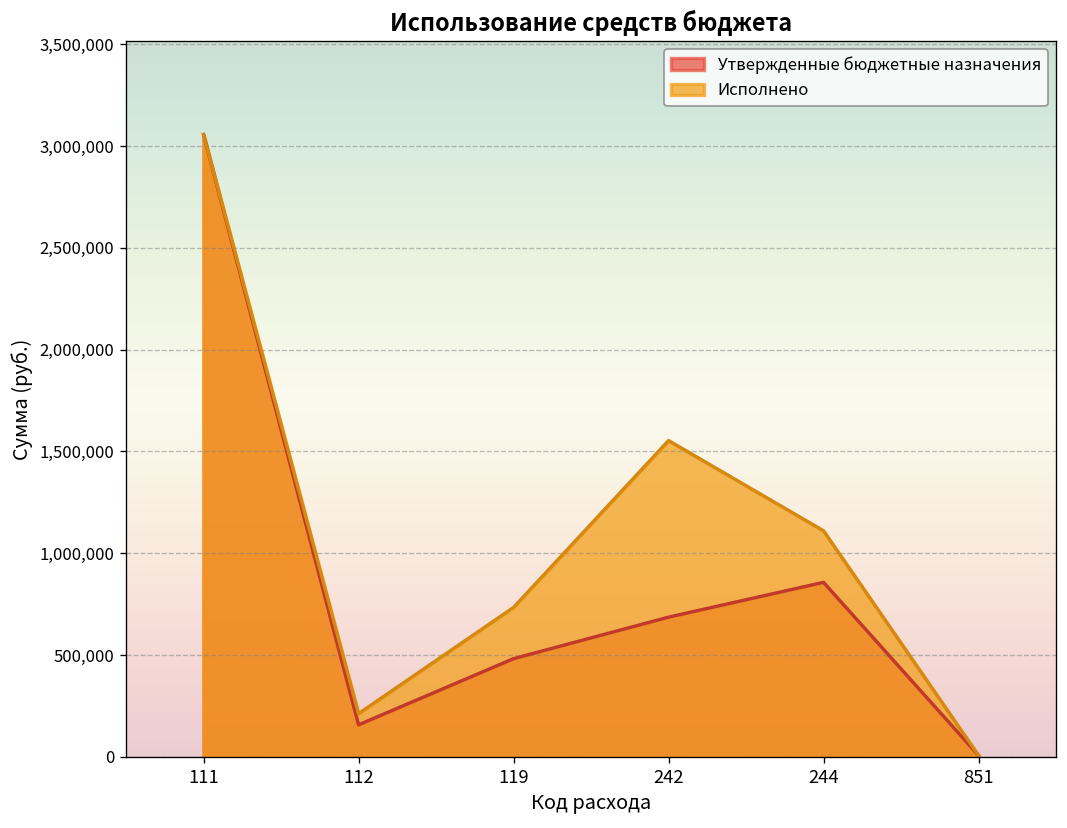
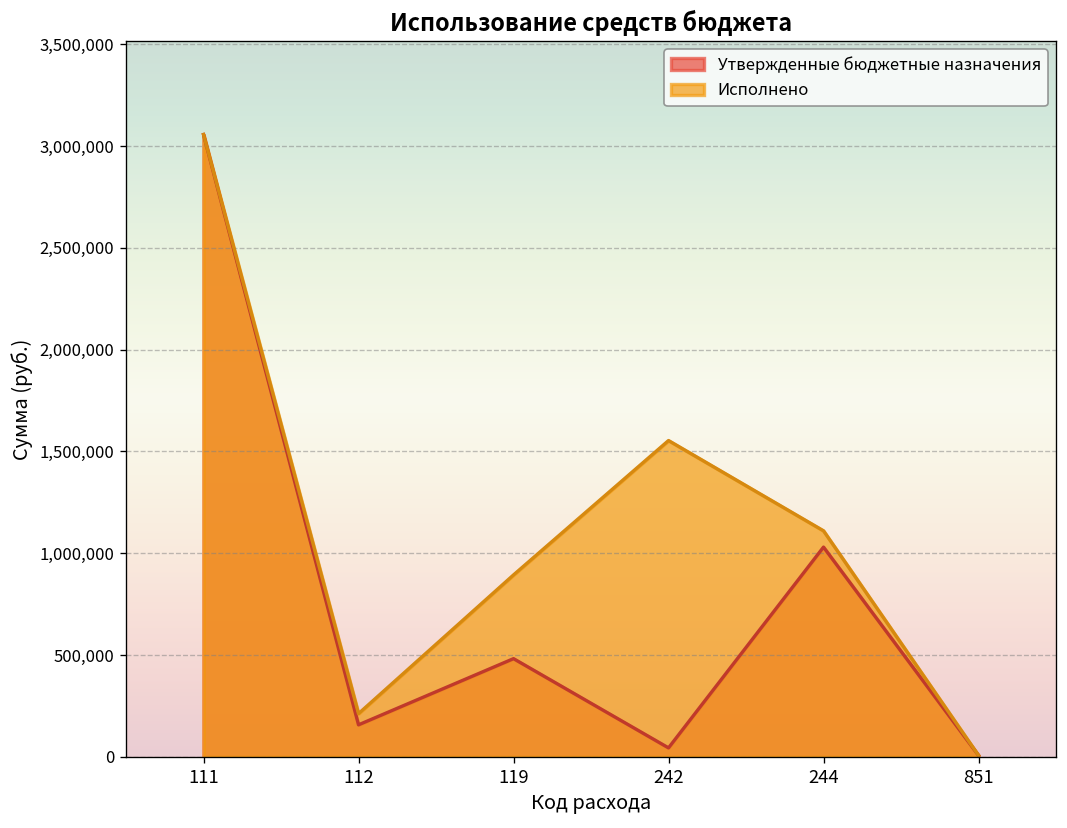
  {
    "Утвержденные бюджетные назначения": {
      "112": "160,000",
      "119": "480,000",
-     "242": "690,000",
-     "244": "860,000"
+     "242": "40,000",
+     "244": "1,030,000"
    },
    "Исполнено": {
      "112": "210,000",
-     "119": "730,000",
+     "119": "890,000",
      "242": "1,550,000",
      "244": "1,110,000"
    }
  }
